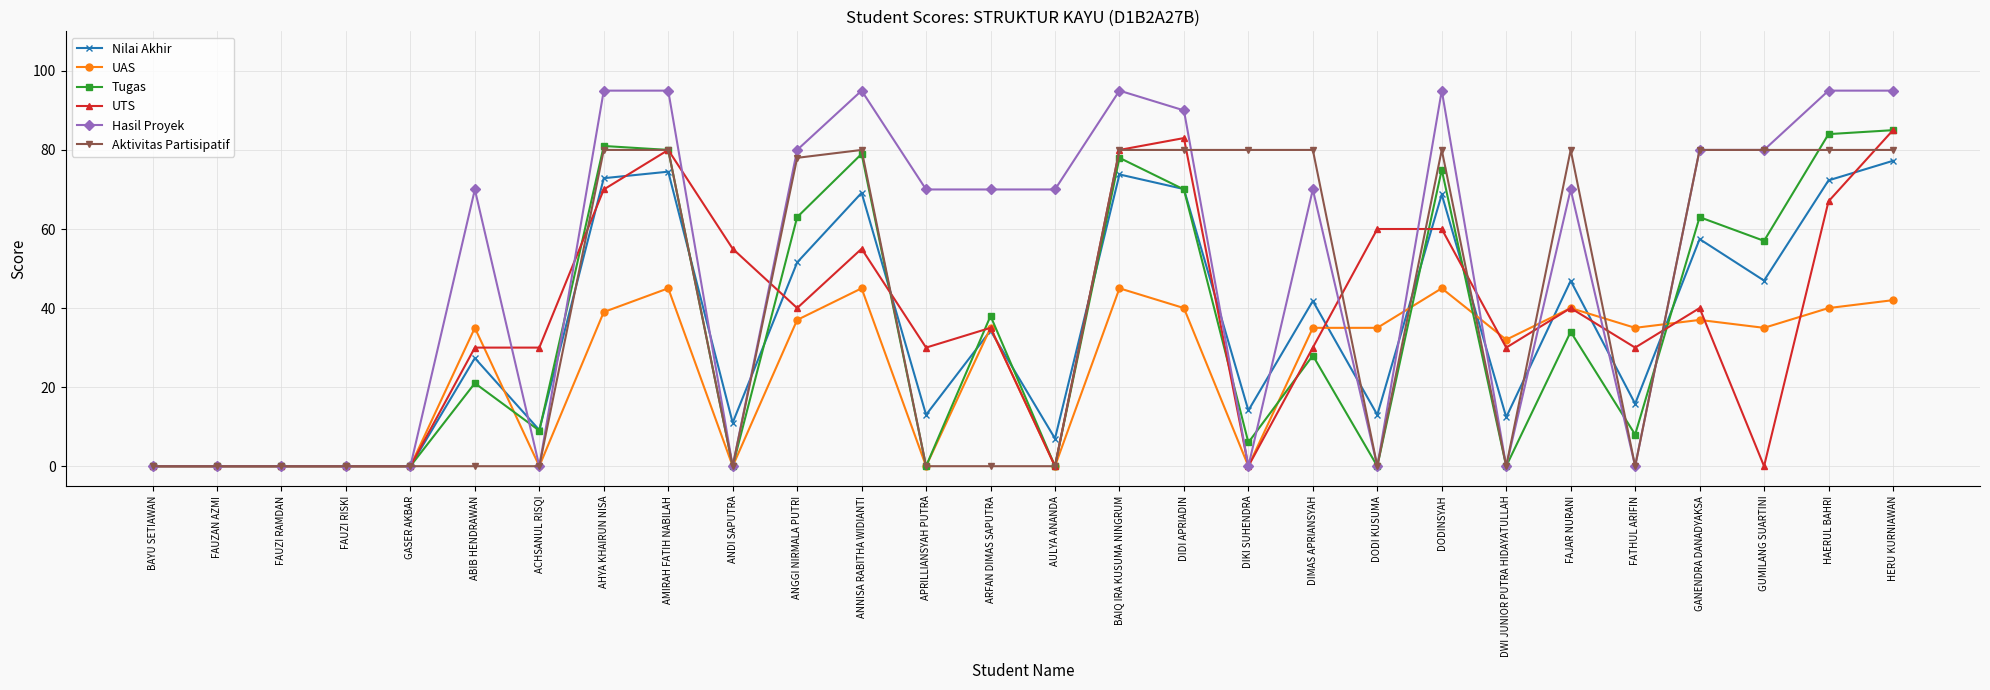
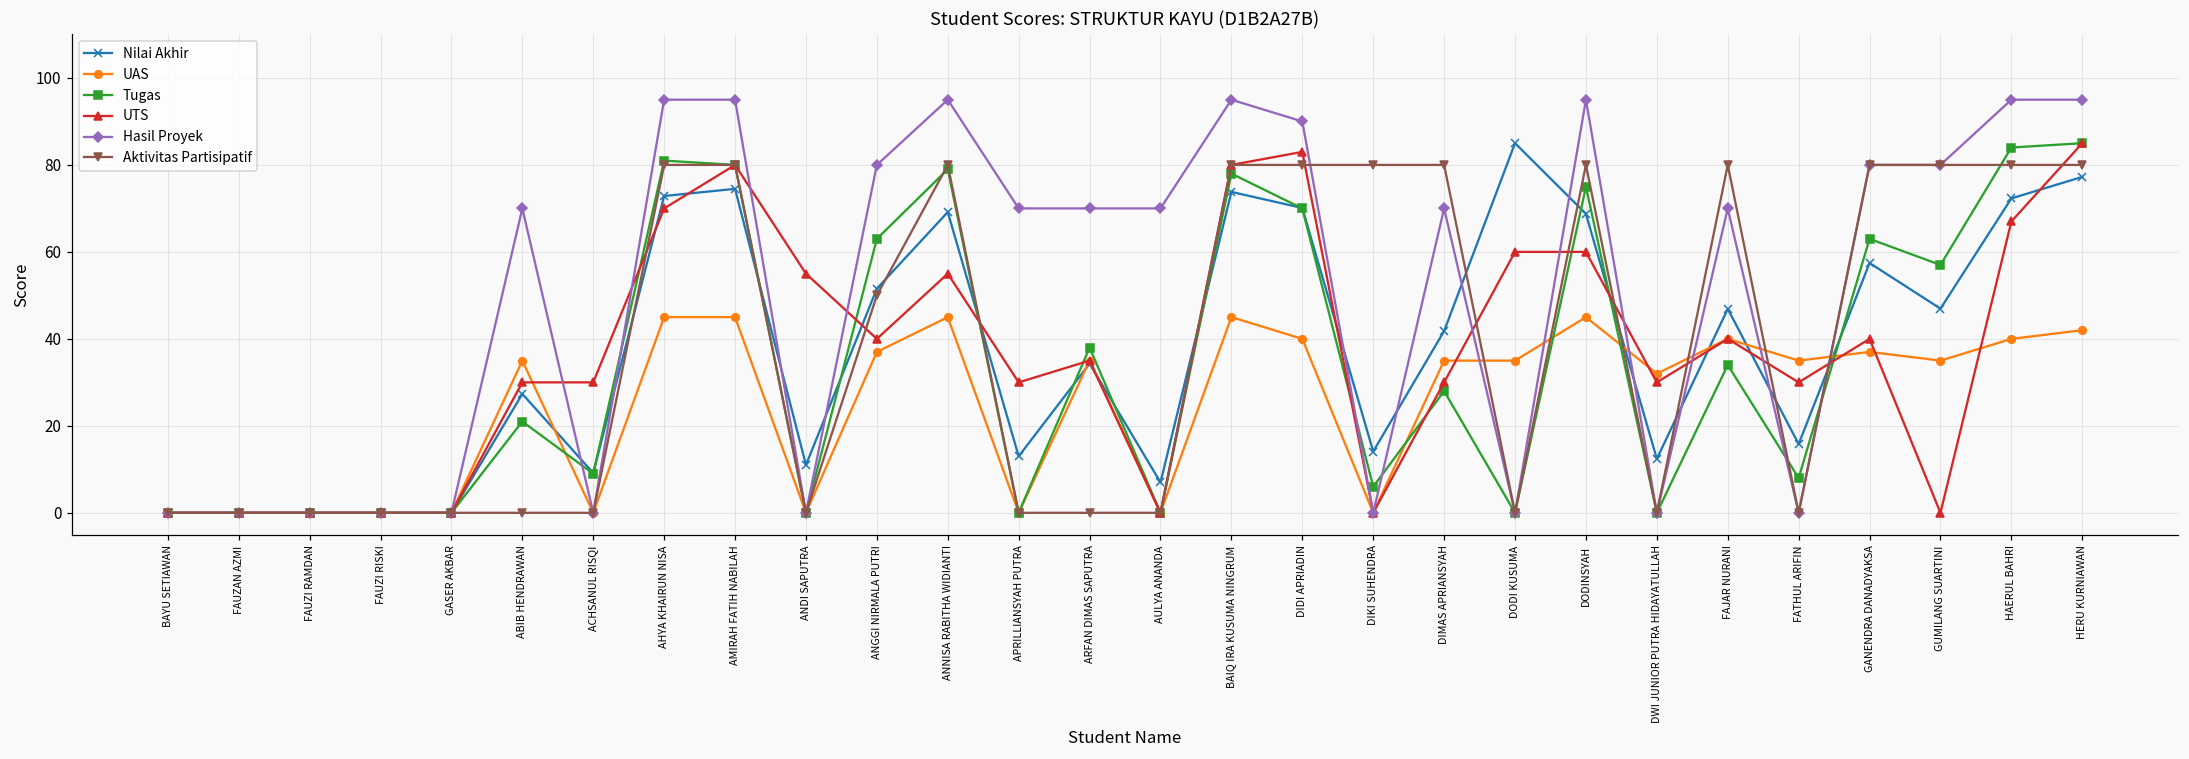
  {
    "Nilai Akhir": {
      "ABIB HENDRAWAN": 27,
      "AHYA KHAIRUN NISA": 73,
      "AMIRAH FATIH NABILAH": 75,
      "ANDI SAPUTRA": 11,
      "ANGGI NIRMALA PUTRI": 52,
      "ANNISA RABITHA WIDIANTI": 69,
      "APRILLIANSYAH PUTRA": 13,
      "ARFAN DIMAS SAPUTRA": 34,
      "AULYA ANANDA": 7,
      "BAIQ IRA KUSUMA NINGRUM": 74,
      "DIKI SUHENDRA": 14,
      "DIMAS APRIANSYAH": 42,
-     "DODI KUSUMA": 13,
+     "DODI KUSUMA": 85,
      "DODINSYAH": 69,
      "DWI JUNIOR PUTRA HIDAYATULLAH": 12,
      "FAJAR NURANI": 47,
      "FATHUL ARIFIN": 16,
      "GANENDRA DANADYAKSA": 57,
      "GUMILANG SUARTINI": 47,
      "HAERUL BAHRI": 72,
      "HERU KURNIAWAN": 77
    },
    "UAS": {
      "ABIB HENDRAWAN": 35,
-     "AHYA KHAIRUN NISA": 39,
+     "AHYA KHAIRUN NISA": 45,
      "AMIRAH FATIH NABILAH": 45,
      "ANGGI NIRMALA PUTRI": 37,
      "ANNISA RABITHA WIDIANTI": 45,
      "BAIQ IRA KUSUMA NINGRUM": 45,
      "DIDI APRIADIN": 40,
      "DIMAS APRIANSYAH": 35,
      "DODI KUSUMA": 35,
      "DODINSYAH": 45,
      "DWI JUNIOR PUTRA HIDAYATULLAH": 32,
      "FATHUL ARIFIN": 35,
      "GANENDRA DANADYAKSA": 37,
      "GUMILANG SUARTINI": 35,
      "HAERUL BAHRI": 40,
      "HERU KURNIAWAN": 42
    },
    "Tugas": {
      "ABIB HENDRAWAN": 21,
      "AHYA KHAIRUN NISA": 81,
      "ANGGI NIRMALA PUTRI": 63,
      "ANNISA RABITHA WIDIANTI": 79,
      "ARFAN DIMAS SAPUTRA": 38,
      "BAIQ IRA KUSUMA NINGRUM": 78,
      "DIKI SUHENDRA": 6,
      "DIMAS APRIANSYAH": 28,
      "DODINSYAH": 75,
      "FAJAR NURANI": 34,
      "FATHUL ARIFIN": 8,
      "GANENDRA DANADYAKSA": 63,
      "GUMILANG SUARTINI": 57,
      "HAERUL BAHRI": 84
    },
    "UTS": {
      "ABIB HENDRAWAN": 30,
      "ACHSANUL RISQI": 30,
      "AHYA KHAIRUN NISA": 70,
      "ANDI SAPUTRA": 55,
      "ANGGI NIRMALA PUTRI": 40,
      "ANNISA RABITHA WIDIANTI": 55,
      "APRILLIANSYAH PUTRA": 30,
      "DIDI APRIADIN": 83,
      "DIMAS APRIANSYAH": 30,
      "DODI KUSUMA": 60,
      "DODINSYAH": 60,
      "DWI JUNIOR PUTRA HIDAYATULLAH": 30,
      "FATHUL ARIFIN": 30,
      "GANENDRA DANADYAKSA": 40,
      "GUMILANG SUARTINI": 0,
      "HAERUL BAHRI": 67
    },
    "Hasil Proyek": {
      "ABIB HENDRAWAN": 70,
      "AHYA KHAIRUN NISA": 95,
      "AMIRAH FATIH NABILAH": 95,
      "ANGGI NIRMALA PUTRI": 80,
      "ANNISA RABITHA WIDIANTI": 95,
      "APRILLIANSYAH PUTRA": 70,
      "ARFAN DIMAS SAPUTRA": 70,
      "AULYA ANANDA": 70,
      "BAIQ IRA KUSUMA NINGRUM": 95,
      "DIDI APRIADIN": 90,
      "DIMAS APRIANSYAH": 70,
      "DODINSYAH": 95,
      "FAJAR NURANI": 70,
      "HAERUL BAHRI": 95,
      "HERU KURNIAWAN": 95
    },
    "Aktivitas Partisipatif": {
      "ABIB HENDRAWAN": 0,
      "AHYA KHAIRUN NISA": 80,
-     "ANGGI NIRMALA PUTRI": 78,
+     "ANGGI NIRMALA PUTRI": 50,
      "ANNISA RABITHA WIDIANTI": 80,
      "ARFAN DIMAS SAPUTRA": 0,
      "DIDI APRIADIN": 80,
      "DIKI SUHENDRA": 80,
      "DIMAS APRIANSYAH": 80,
      "DODINSYAH": 80,
      "FAJAR NURANI": 80,
      "HAERUL BAHRI": 80,
      "HERU KURNIAWAN": 80
    }
  }
